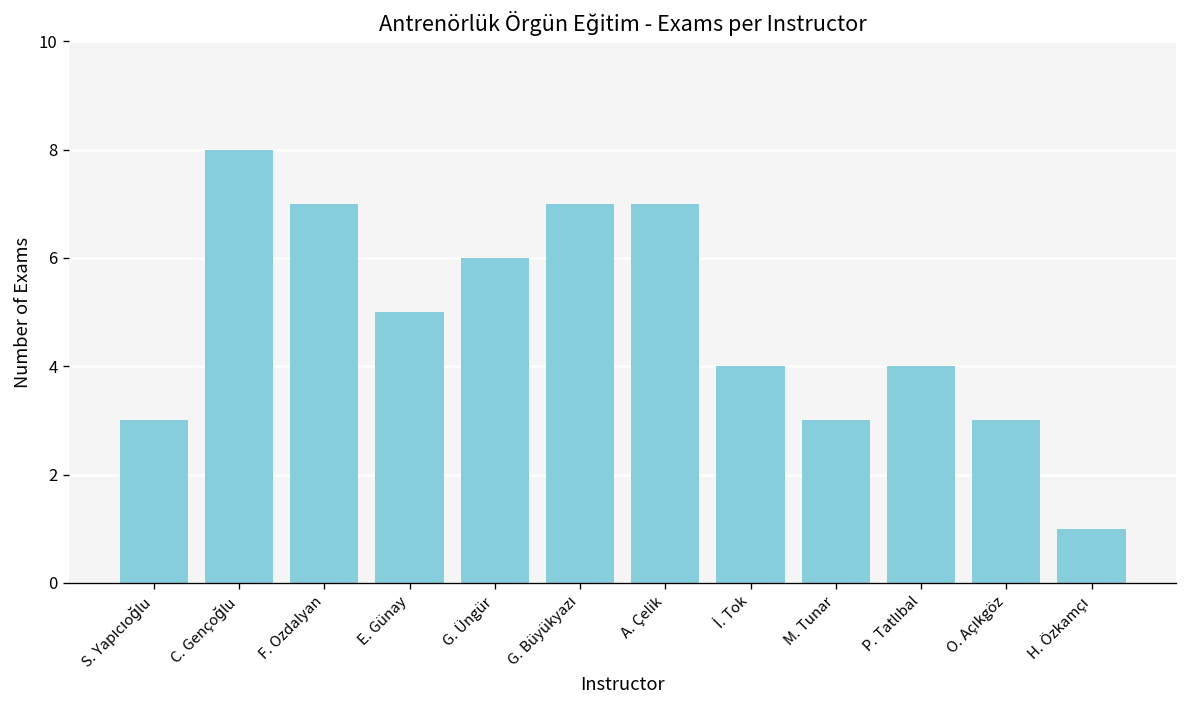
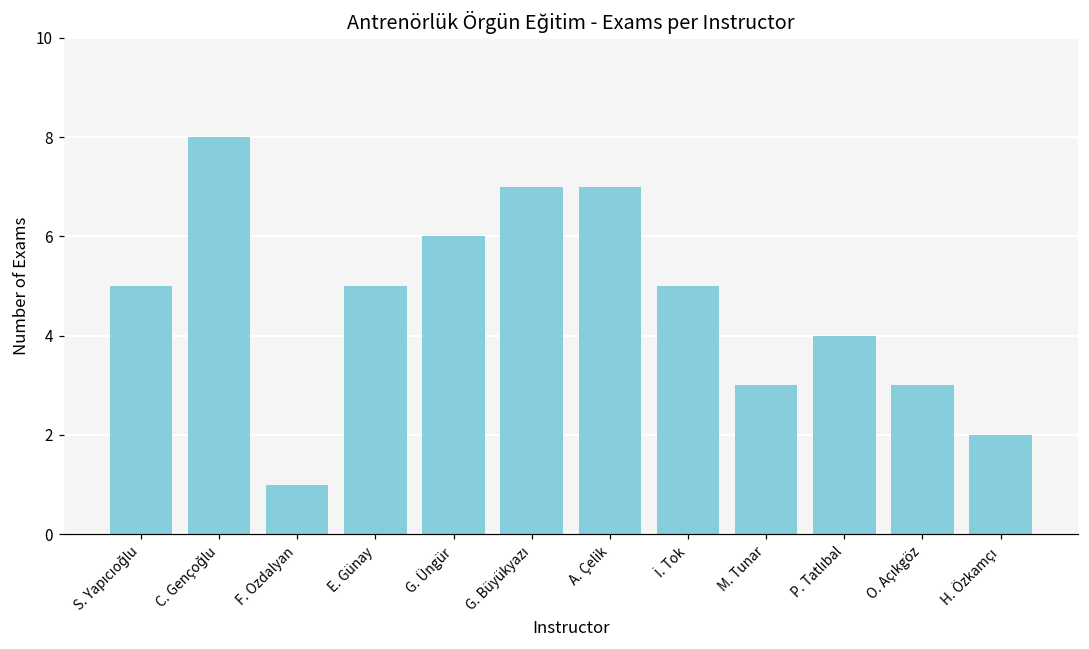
  {
-   "S. Yapıcıoğlu": 3,
+   "S. Yapıcıoğlu": 5,
    "C. Gençoğlu": 8,
-   "F. Ozdalyan": 7,
+   "F. Ozdalyan": 1,
    "E. Günay": 5,
    "G. Üngür": 6,
    "G. Büyükyazı": 7,
    "A. Çelik": 7,
-   "İ. Tok": 4,
+   "İ. Tok": 5,
    "M. Tunar": 3,
    "P. Tatlıbal": 4,
    "O. Açıkgöz": 3,
-   "H. Özkamçı": 1
+   "H. Özkamçı": 2
  }
